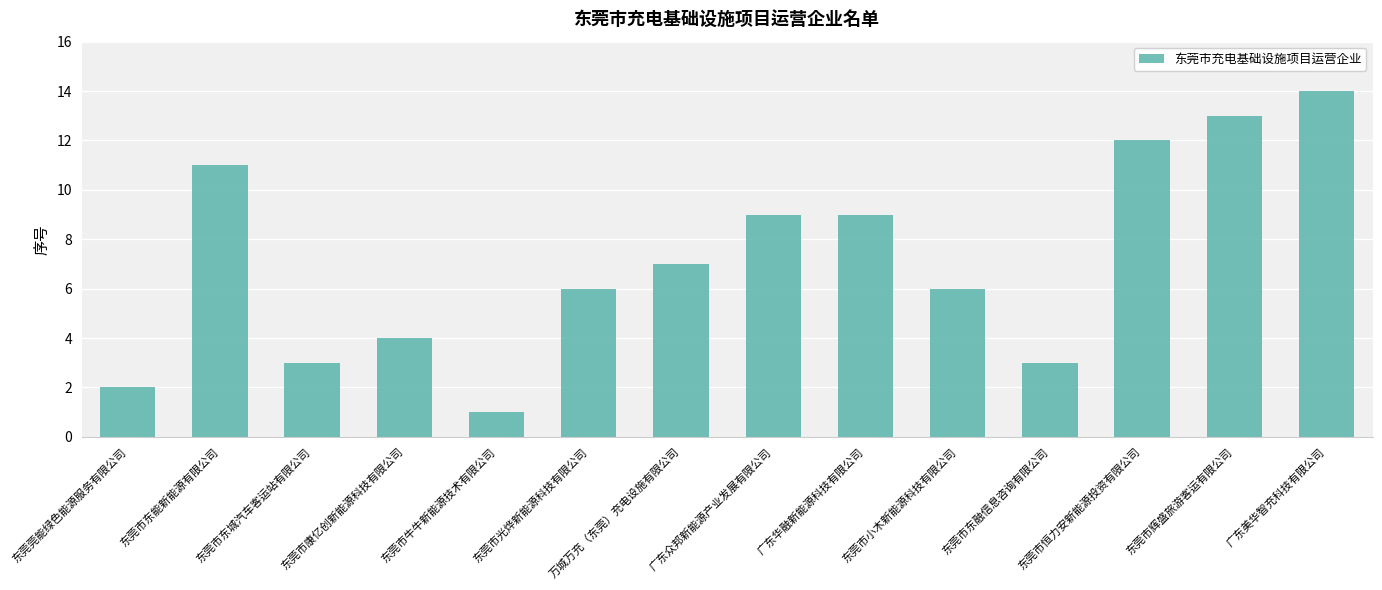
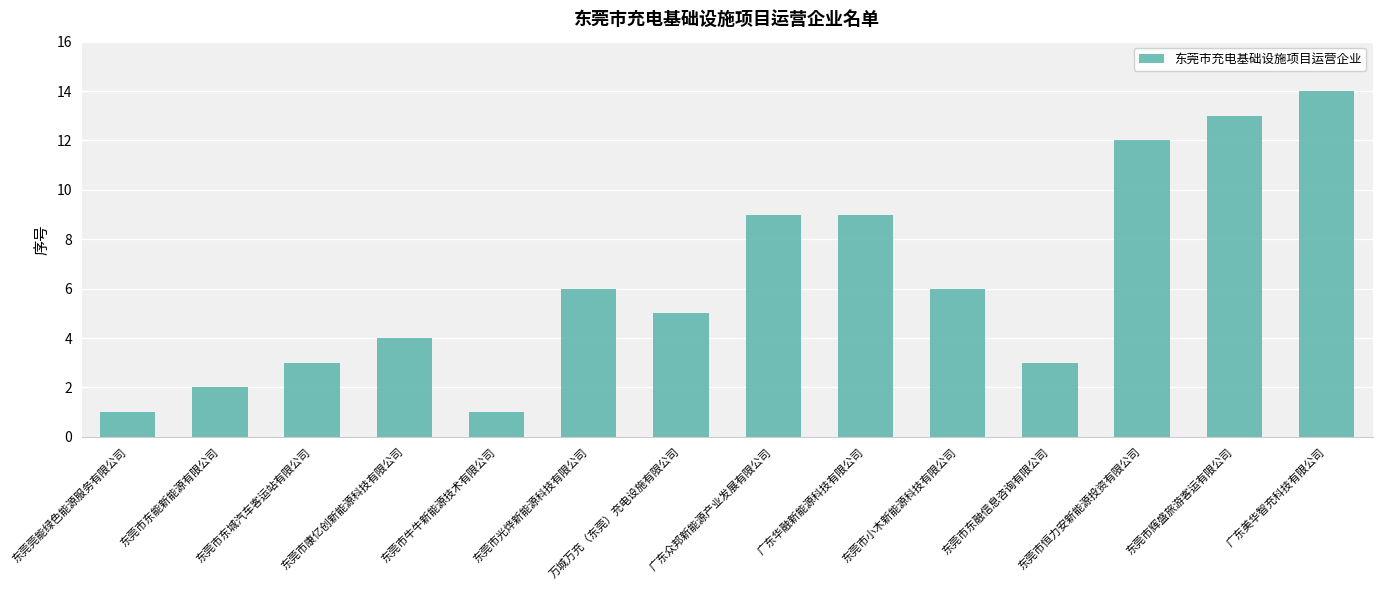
  {
-   "东莞莞能绿色能源服务有限公司": 2,
-   "东莞市东能新能源有限公司": 11,
+   "东莞莞能绿色能源服务有限公司": 1,
+   "东莞市东能新能源有限公司": 2,
    "东莞市东城汽车客运站有限公司": 3,
    "东莞市康亿创新能源科技有限公司": 4,
    "东莞市牛牛新能源技术有限公司": 1,
    "东莞市光烨新能源科技有限公司": 6,
-   "万城万充（东莞）充电设施有限公司": 7,
+   "万城万充（东莞）充电设施有限公司": 5,
    "广东众邦新能源产业发展有限公司": 9,
    "广东华融新能源科技有限公司": 9,
    "东莞市小木新能源科技有限公司": 6,
    "东莞市东融信息咨询有限公司": 3,
    "东莞市恒力安新能源投资有限公司": 12,
    "东莞市辉盛旅游客运有限公司": 13,
    "广东美华智充科技有限公司": 14
  }
